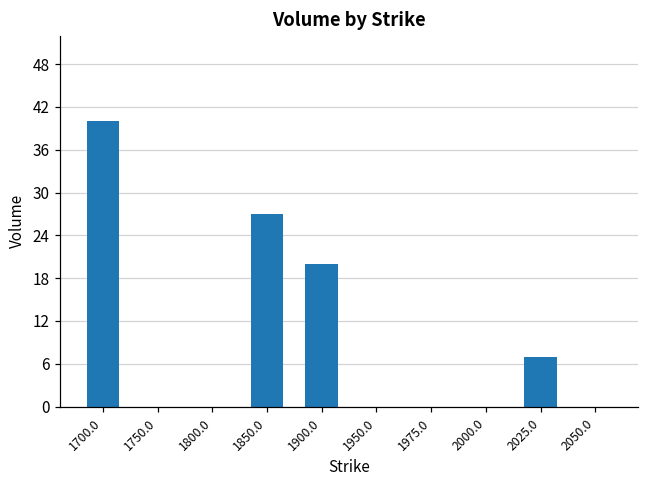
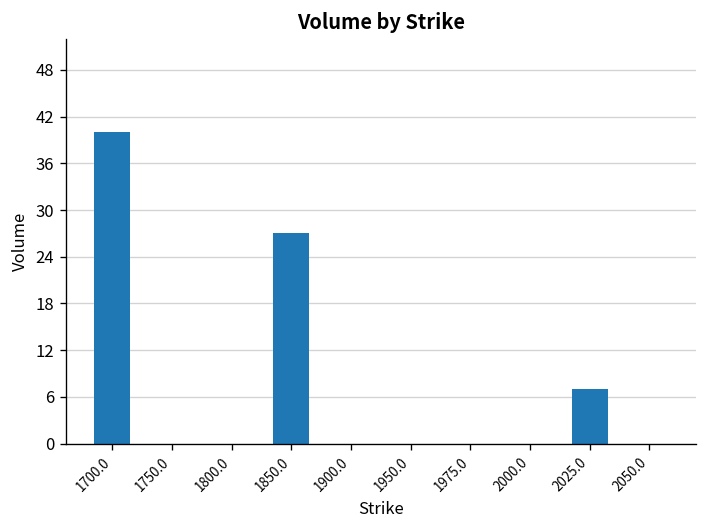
  {
    "1700.0": 40,
    "1750.0": 0,
    "1800.0": 0,
    "1850.0": 27,
-   "1900.0": 20,
+   "1900.0": 0,
    "1950.0": 0,
    "1975.0": 0,
    "2000.0": 0,
    "2025.0": 7,
    "2050.0": 0
  }
